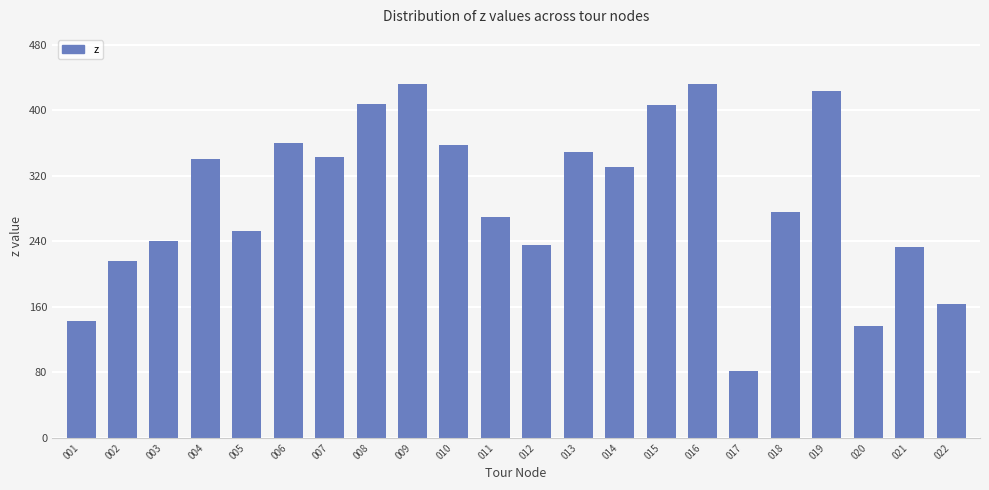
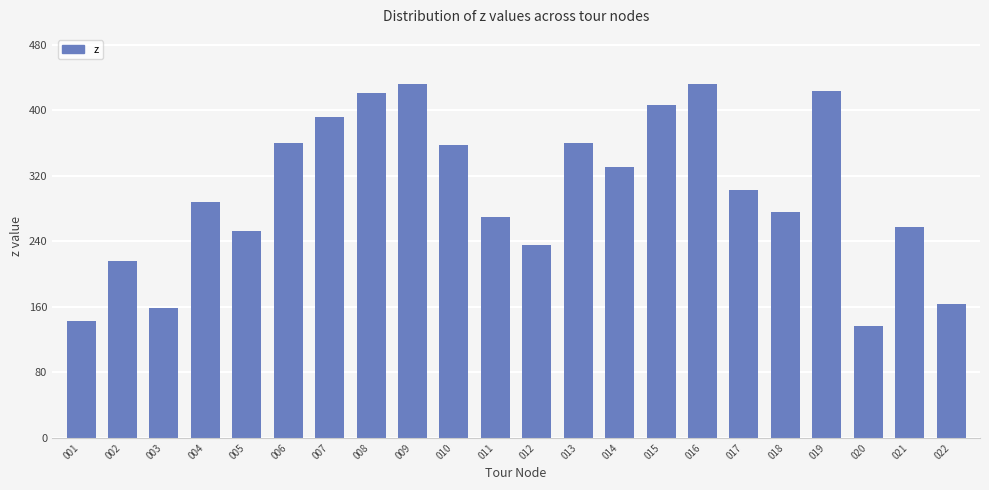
  {
    "001": 140,
    "002": 220,
-   "003": 240,
-   "004": 340,
+   "003": 160,
+   "004": 290,
    "005": 250,
    "006": 360,
-   "007": 340,
-   "008": 410,
+   "007": 390,
+   "008": 420,
    "009": 430,
    "010": 360,
    "011": 270,
    "012": 240,
-   "013": 350,
+   "013": 360,
    "014": 330,
    "015": 410,
    "016": 430,
-   "017": 80,
+   "017": 300,
    "018": 280,
    "019": 420,
    "020": 140,
-   "021": 230,
+   "021": 260,
    "022": 160
  }
